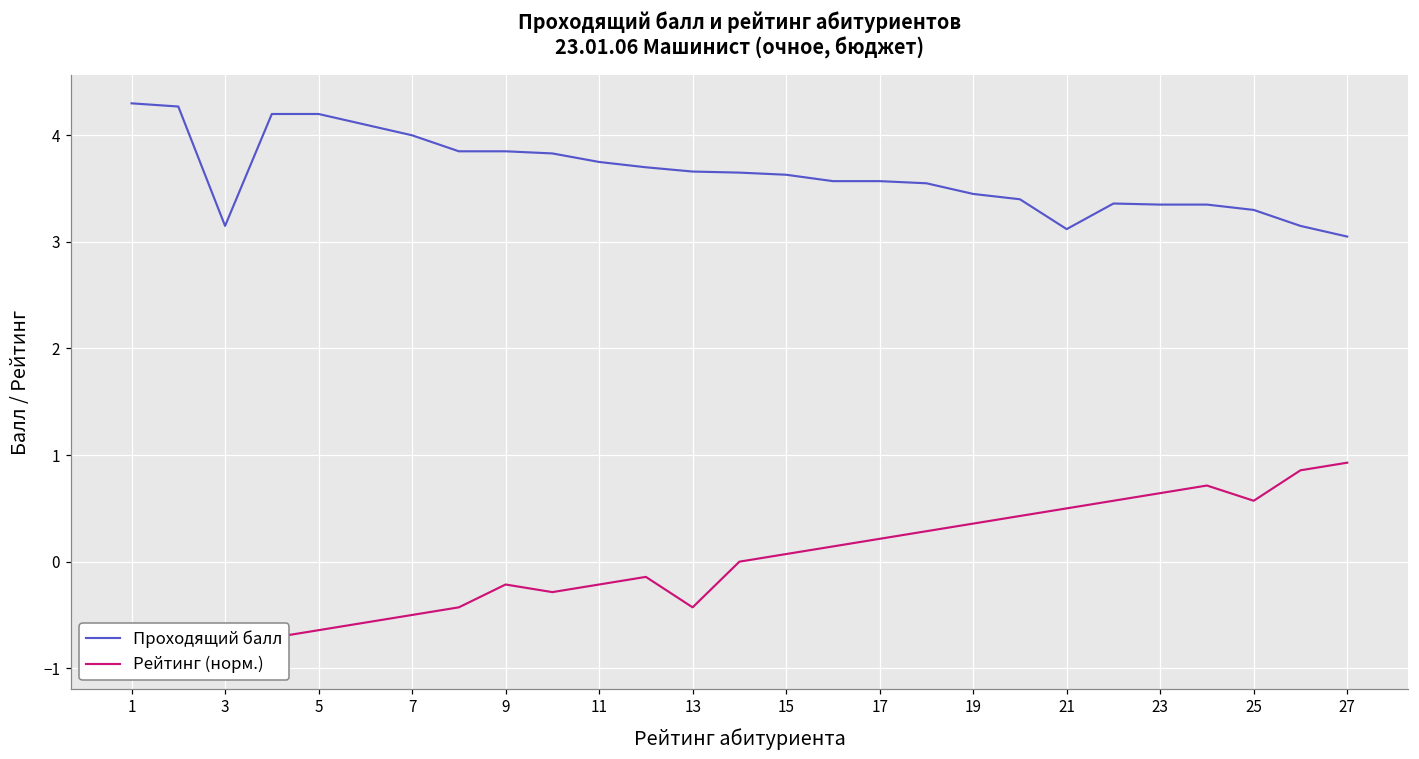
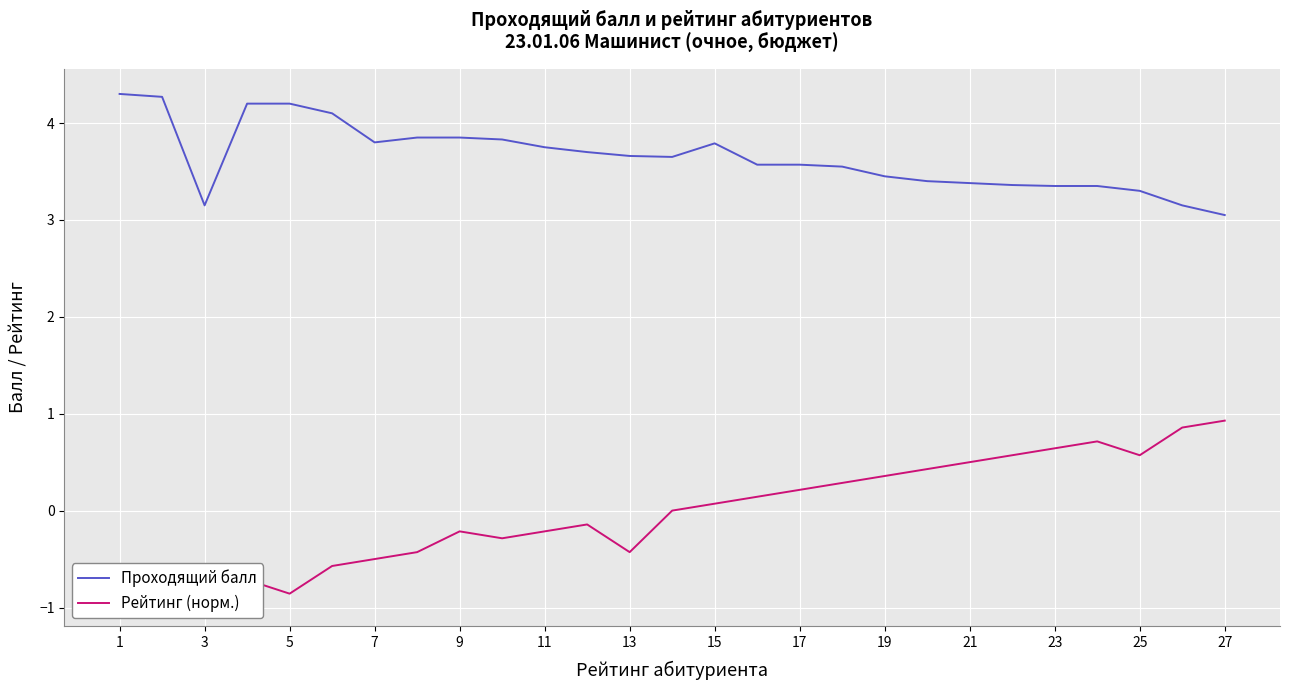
  {
    "Проходящий балл": {
      "1": 4.3,
      "3": 3.2,
      "5": 4.2,
-     "7": 4.0,
+     "7": 3.8,
      "9": 3.9,
      "11": 3.8,
      "13": 3.7,
-     "15": 3.6,
+     "15": 3.8,
      "17": 3.6,
      "19": 3.5,
-     "21": 3.1,
+     "21": 3.4,
      "23": 3.4,
      "25": 3.3,
      "27": 3.1
    },
    "Рейтинг (норм.)": {
-     "5": -0.6,
+     "5": -0.9,
      "7": -0.5,
      "9": -0.2,
      "11": -0.2,
      "13": -0.4,
      "15": 0.1,
      "17": 0.2,
      "19": 0.4,
      "21": 0.5,
      "23": 0.6,
      "25": 0.6,
      "27": 0.9
    }
  }
